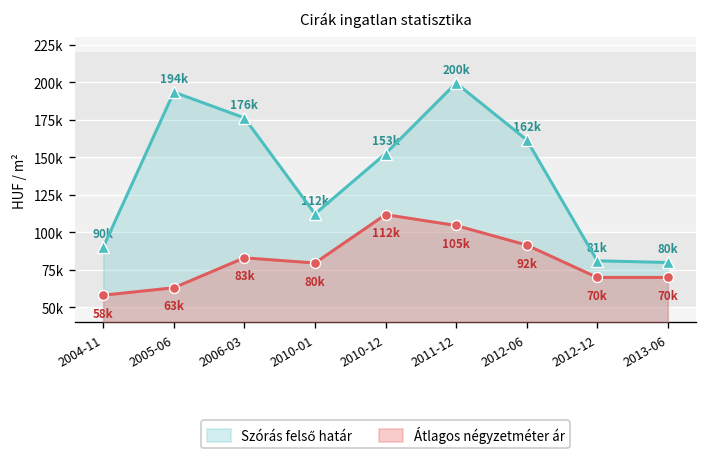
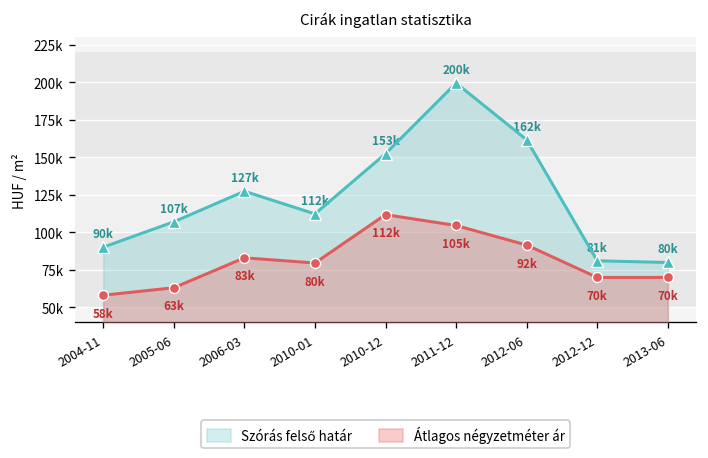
  {
    "Szórás felső határ": {
      "2004-11": "90k",
-     "2005-06": "194k",
-     "2006-03": "176k",
+     "2005-06": "107k",
+     "2006-03": "127k",
      "2010-01": "112k",
      "2010-12": "153k",
      "2011-12": "200k",
      "2012-06": "162k",
      "2012-12": "81k",
      "2013-06": "80k"
    },
    "Átlagos négyzetméter ár": {
      "2004-11": "58k",
      "2005-06": "63k",
      "2006-03": "83k",
      "2010-01": "80k",
      "2010-12": "112k",
      "2011-12": "105k",
      "2012-06": "92k",
      "2012-12": "70k",
      "2013-06": "70k"
    }
  }
